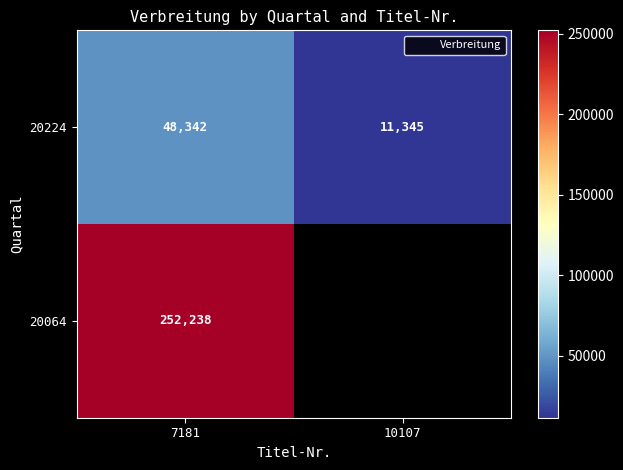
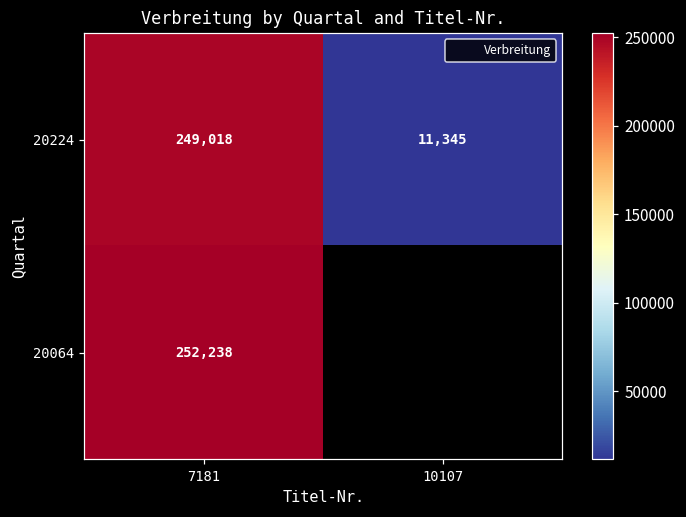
  {
    "20224": {
-     "7181": "48,342",
+     "7181": "249,018",
      "10107": "11,345"
    },
    "20064": {
      "7181": "252,238"
    }
  }
